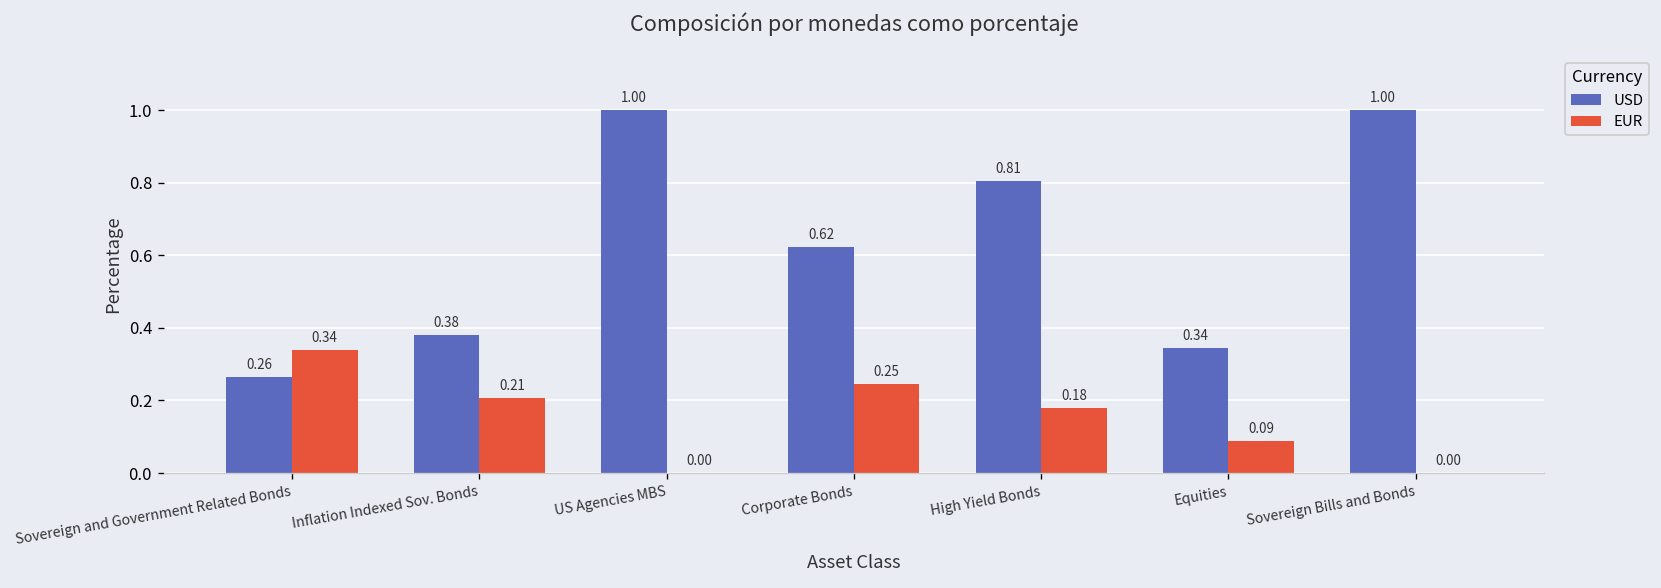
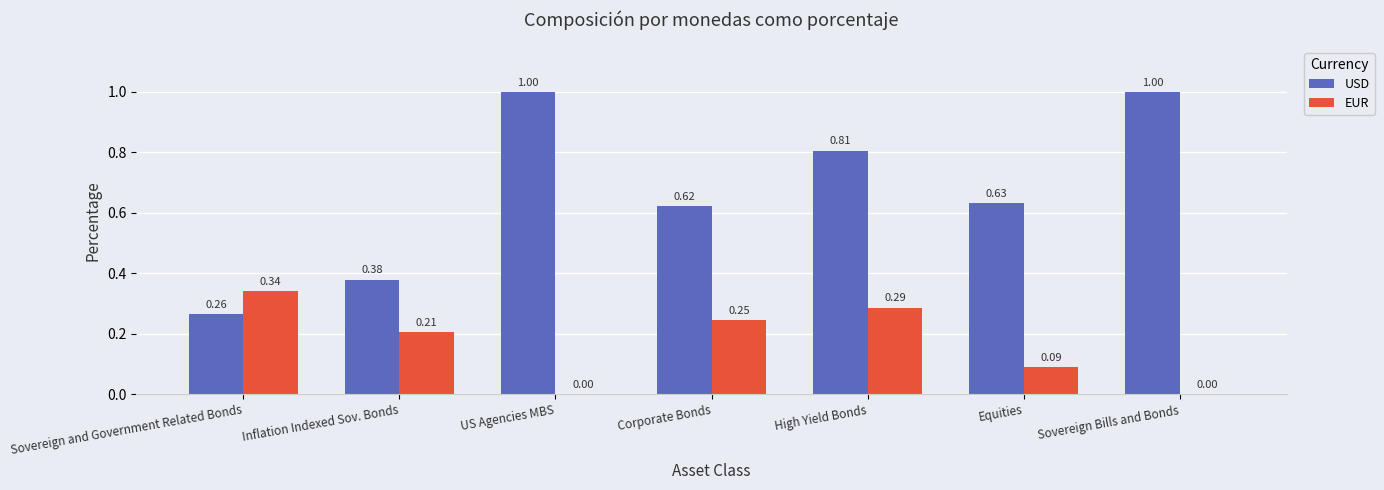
  {
    "USD": {
      "Sovereign and Government Related Bonds": 0.26,
      "Inflation Indexed Sov. Bonds": 0.38,
      "US Agencies MBS": 1.00,
      "Corporate Bonds": 0.62,
      "High Yield Bonds": 0.81,
-     "Equities": 0.34,
+     "Equities": 0.63,
      "Sovereign Bills and Bonds": 1.00
    },
    "EUR": {
      "Sovereign and Government Related Bonds": 0.34,
      "Inflation Indexed Sov. Bonds": 0.21,
      "US Agencies MBS": 0.00,
      "Corporate Bonds": 0.25,
-     "High Yield Bonds": 0.18,
+     "High Yield Bonds": 0.29,
      "Equities": 0.09,
      "Sovereign Bills and Bonds": 0.00
    }
  }
